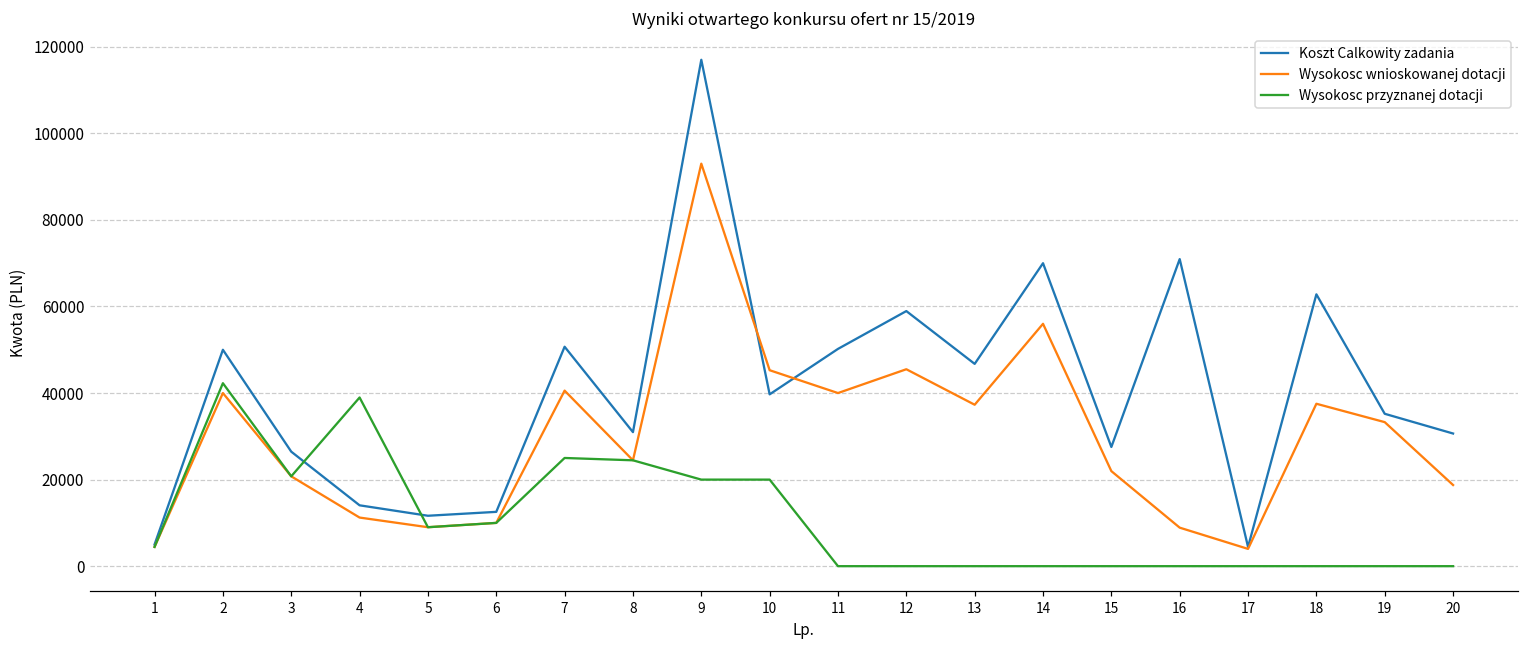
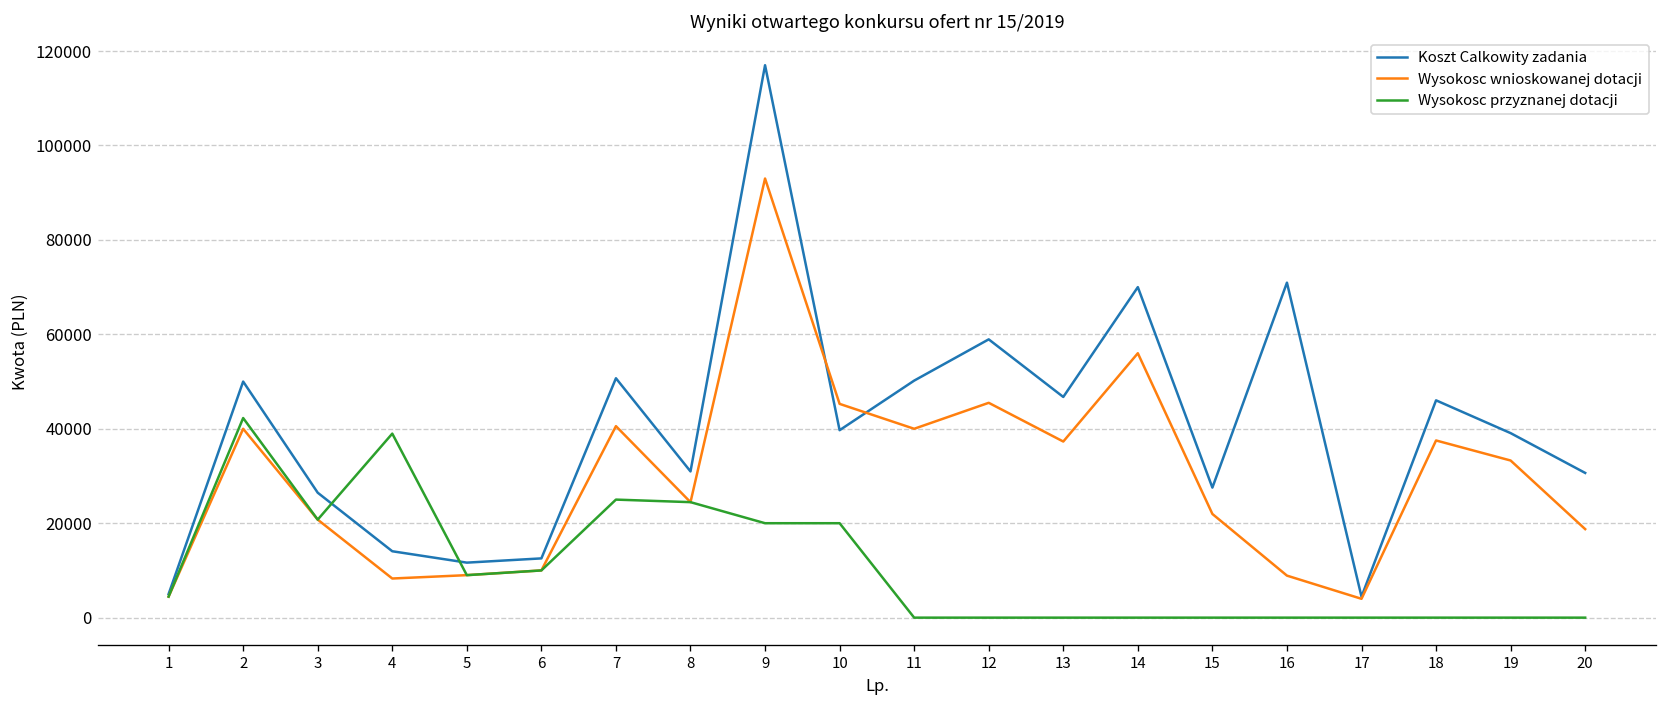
  {
    "Koszt Calkowity zadania": {
      "2": 50000,
      "3": 26000,
      "4": 14000,
      "5": 12000,
      "6": 13000,
      "7": 51000,
      "8": 31000,
      "9": 117000,
      "10": 40000,
      "11": 50000,
      "12": 59000,
      "13": 47000,
      "14": 70000,
      "15": 28000,
      "16": 71000,
-     "18": 63000,
-     "19": 35000,
+     "18": 46000,
+     "19": 39000,
      "20": 31000
    },
    "Wysokosc wnioskowanej dotacji": {
      "2": 40000,
-     "4": 11000,
+     "4": 8000,
      "7": 41000,
      "9": 93000,
      "10": 45000,
      "11": 40000,
      "12": 46000,
      "13": 37000,
      "14": 56000,
      "15": 22000,
      "16": 9000,
      "18": 38000,
      "19": 33000,
      "20": 19000
    },
    "Wysokosc przyznanej dotacji": {
      "2": 42000,
      "4": 39000,
      "7": 25000,
      "9": 20000,
      "10": 20000,
      "11": 0,
      "12": 0,
      "13": 0,
      "14": 0,
      "15": 0,
      "16": 0,
      "17": 0,
      "18": 0,
      "19": 0,
      "20": 0
    }
  }
